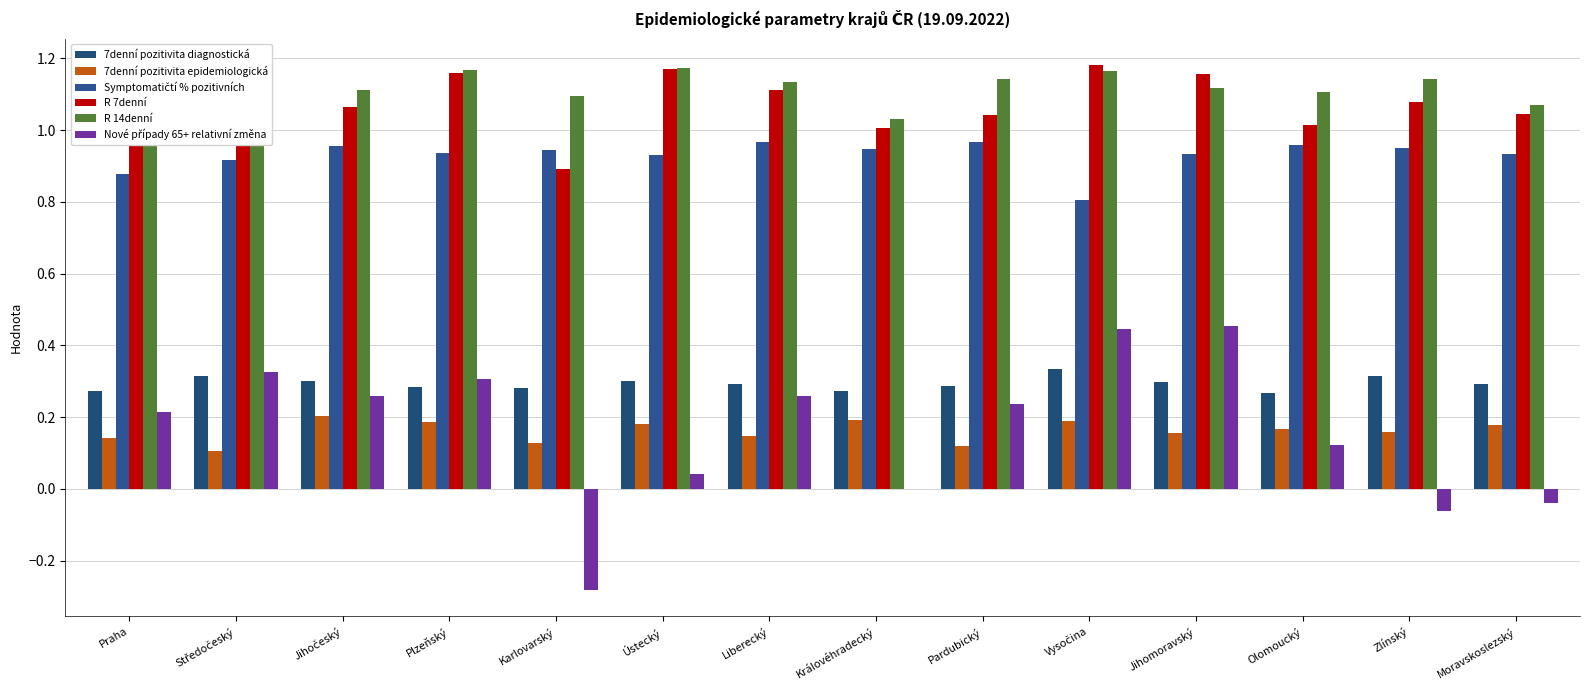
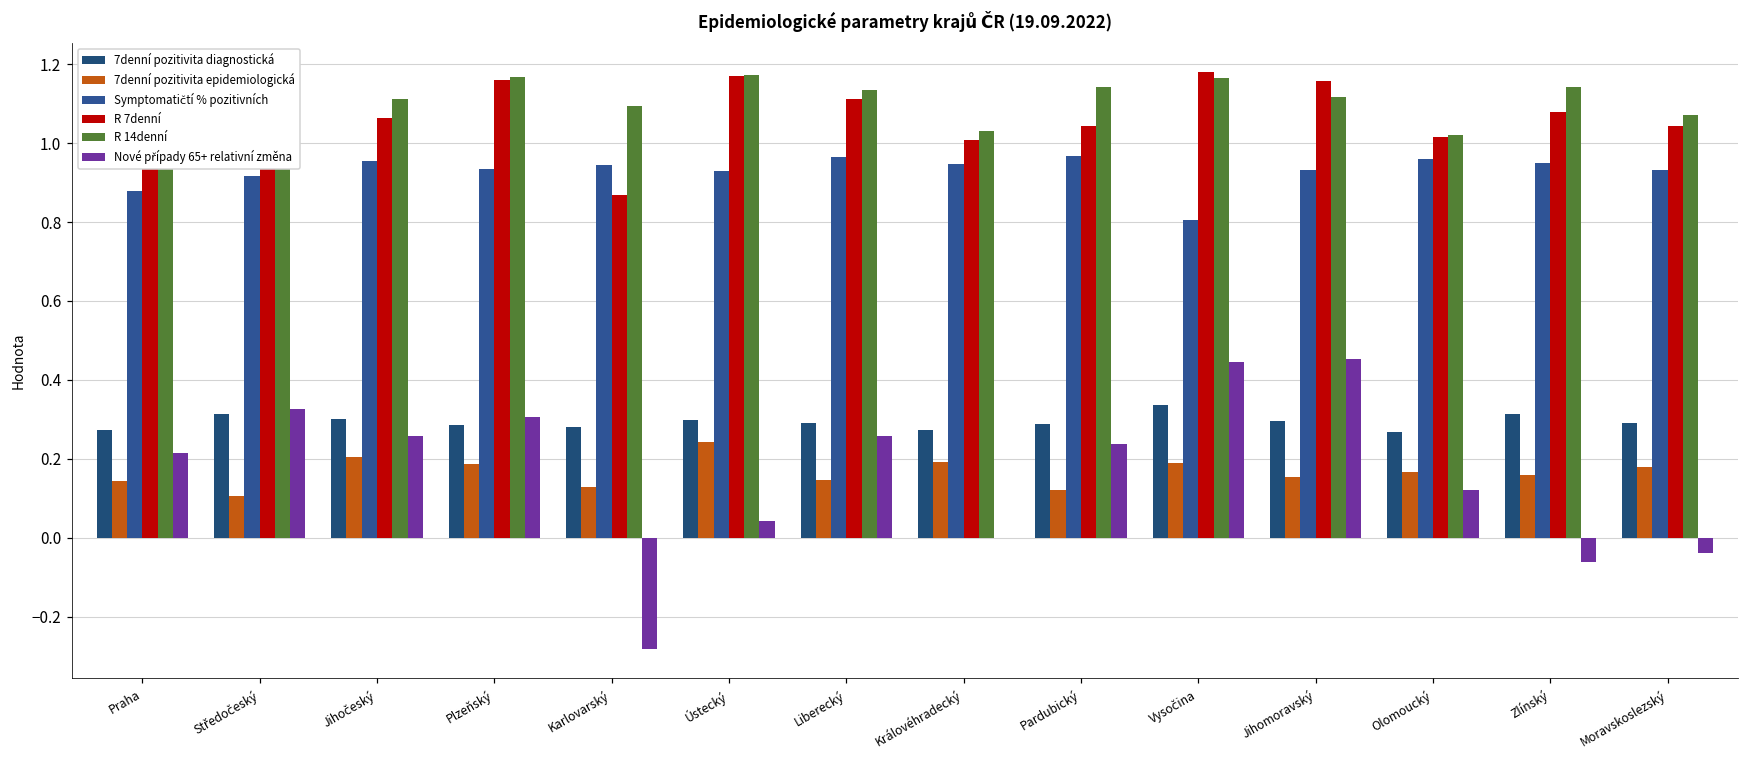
  {
    "7denní pozitivita epidemiologická": {
      "Praha": 0.14,
      "Středočeský": 0.10,
      "Jihočeský": 0.20,
      "Plzeňský": 0.19,
      "Karlovarský": 0.13,
-     "Ústecký": 0.18,
+     "Ústecký": 0.24,
      "Liberecký": 0.15,
      "Královéhradecký": 0.19,
      "Pardubický": 0.12,
      "Vysočina": 0.19,
      "Jihomoravský": 0.15,
      "Olomoucký": 0.17,
      "Zlínský": 0.16,
      "Moravskoslezský": 0.18
    },
    "R 7denní": {
      "Jihočeský": 1.06,
      "Plzeňský": 1.16,
-     "Karlovarský": 0.89,
+     "Karlovarský": 0.87,
      "Ústecký": 1.17,
      "Liberecký": 1.11,
      "Královéhradecký": 1.01,
      "Pardubický": 1.04,
      "Vysočina": 1.18,
      "Jihomoravský": 1.16,
      "Olomoucký": 1.02,
      "Zlínský": 1.08,
      "Moravskoslezský": 1.04
    },
    "R 14denní": {
      "Jihočeský": 1.11,
      "Plzeňský": 1.17,
      "Karlovarský": 1.10,
      "Ústecký": 1.17,
      "Liberecký": 1.13,
      "Královéhradecký": 1.03,
      "Pardubický": 1.14,
      "Vysočina": 1.17,
      "Jihomoravský": 1.12,
-     "Olomoucký": 1.11,
+     "Olomoucký": 1.02,
      "Zlínský": 1.14,
      "Moravskoslezský": 1.07
    },
    "Nové případy 65+ relativní změna": {
      "Praha": 0.21,
      "Středočeský": 0.33,
      "Jihočeský": 0.26,
      "Plzeňský": 0.31,
      "Karlovarský": -0.28,
      "Ústecký": 0.04,
      "Liberecký": 0.26,
      "Královéhradecký": 0.00,
      "Pardubický": 0.24,
      "Vysočina": 0.45,
      "Jihomoravský": 0.45,
      "Olomoucký": 0.12,
      "Zlínský": -0.06,
      "Moravskoslezský": -0.04
    }
  }
